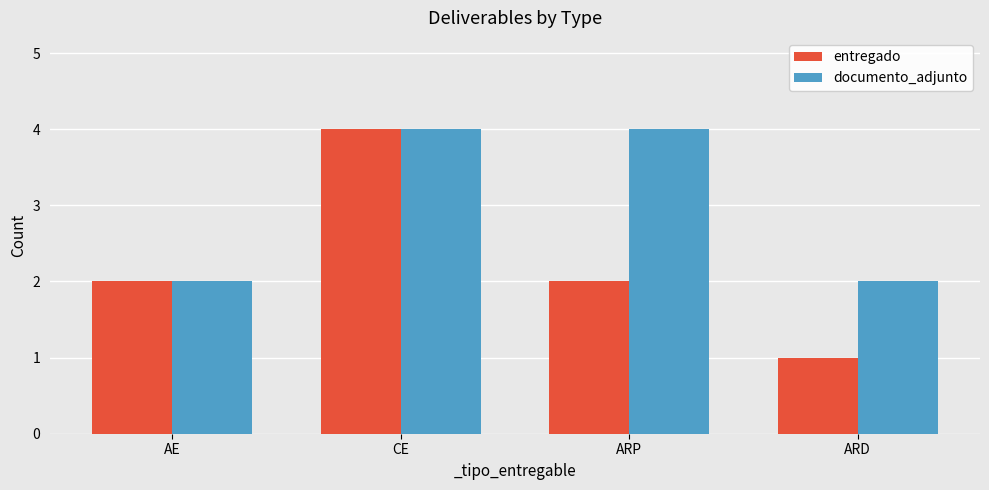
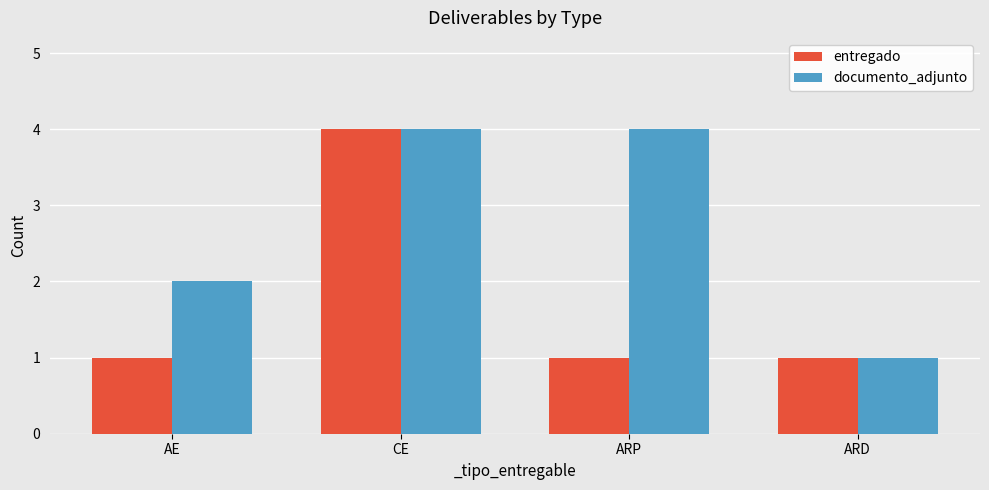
  {
    "entregado": {
-     "AE": 2,
+     "AE": 1,
      "CE": 4,
-     "ARP": 2,
+     "ARP": 1,
      "ARD": 1
    },
    "documento_adjunto": {
      "AE": 2,
      "CE": 4,
      "ARP": 4,
-     "ARD": 2
+     "ARD": 1
    }
  }
